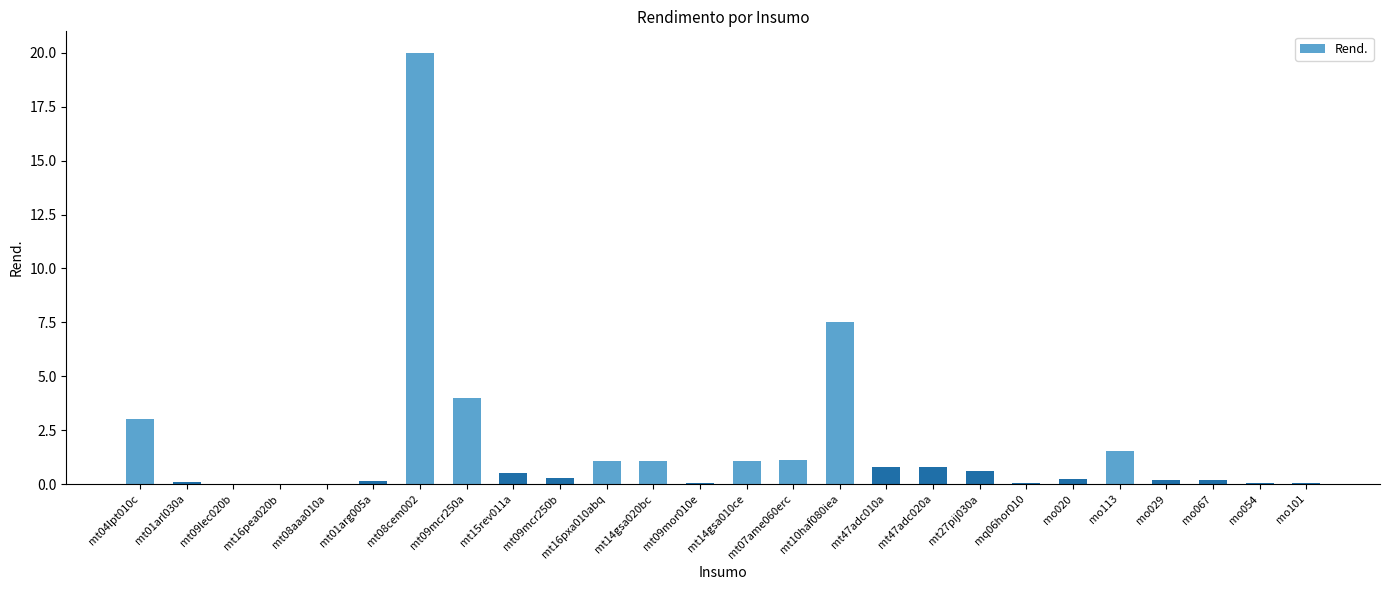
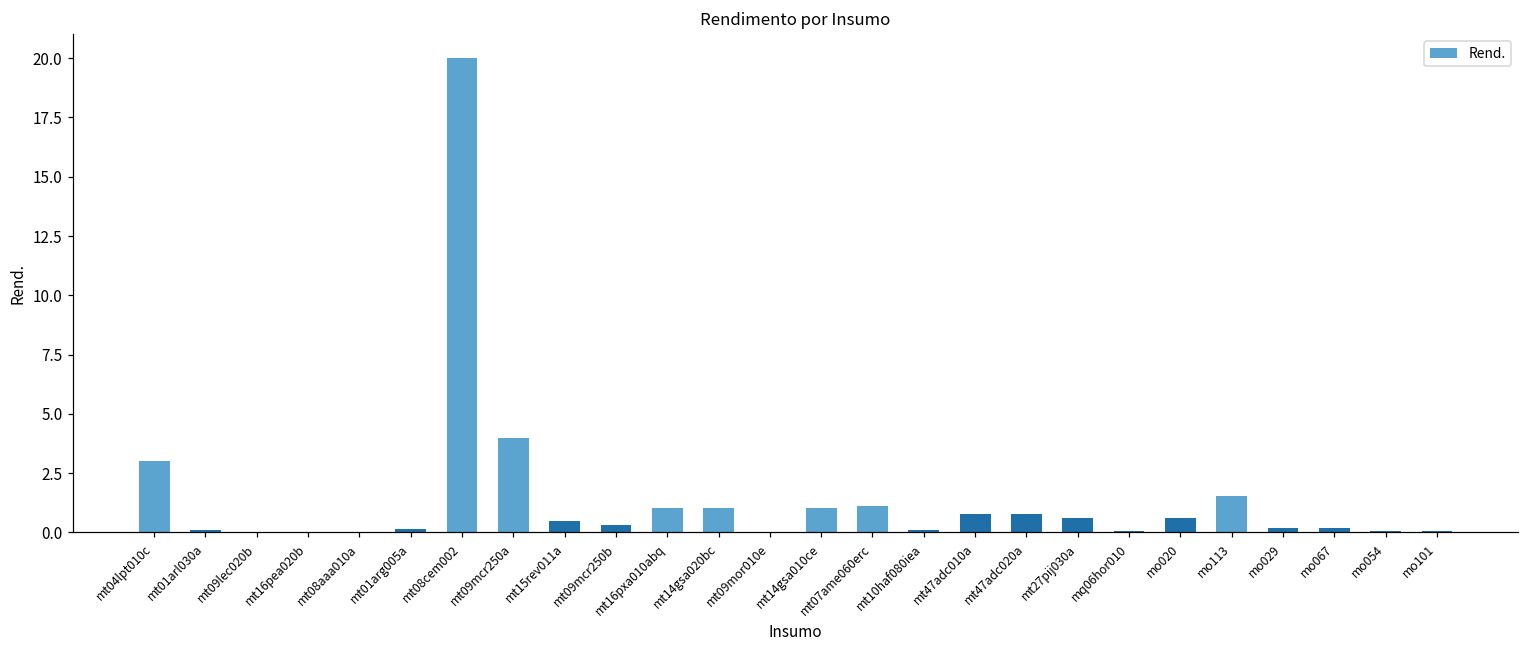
  {
    "mt04lpt010c": 3.0,
    "mt01arg005a": 0.1,
    "mt08cem002": 20.0,
    "mt09mcr250a": 4.0,
    "mt15rev011a": 0.5,
    "mt09mcr250b": 0.3,
    "mt16pxa010abq": 1.1,
    "mt14gsa020bc": 1.1,
    "mt14gsa010ce": 1.1,
    "mt07ame060erc": 1.1,
-   "mt10haf080iea": 7.5,
+   "mt10haf080iea": 0.1,
    "mt47adc010a": 0.8,
    "mt47adc020a": 0.8,
    "mt27pij030a": 0.6,
-   "mo020": 0.2,
+   "mo020": 0.6,
    "mo113": 1.6,
    "mo029": 0.2,
    "mo067": 0.2
  }
